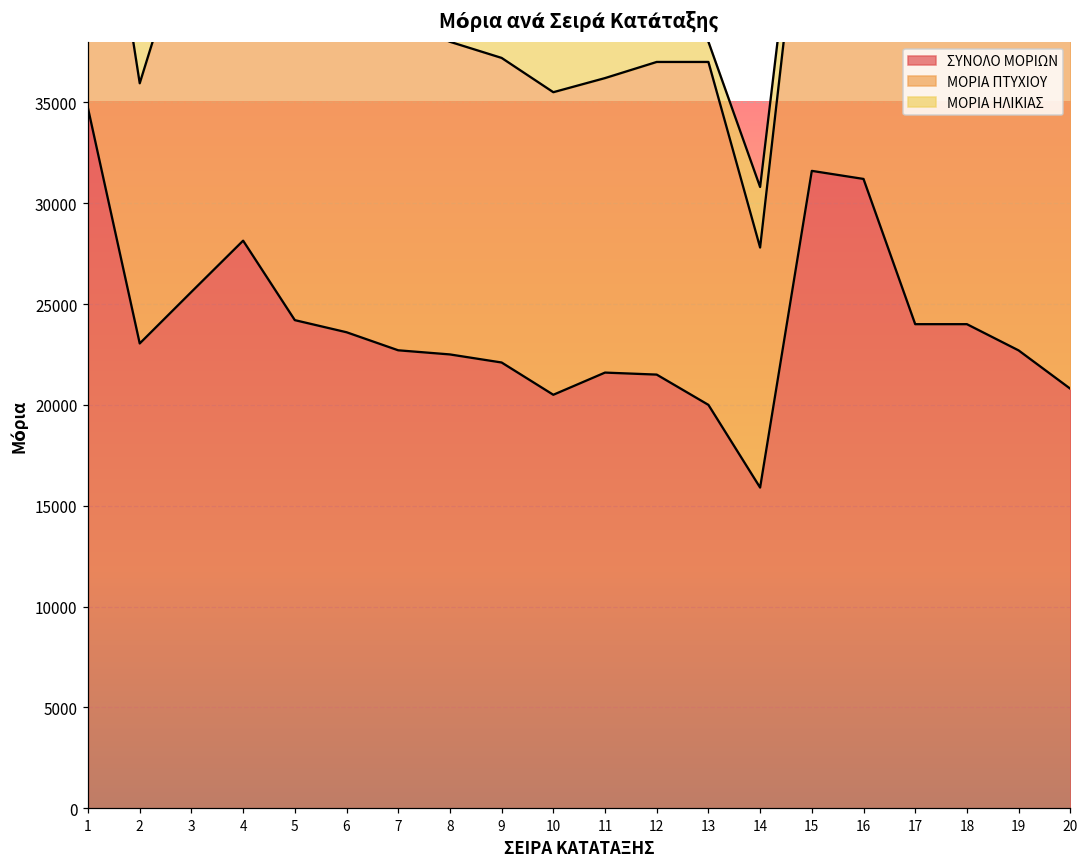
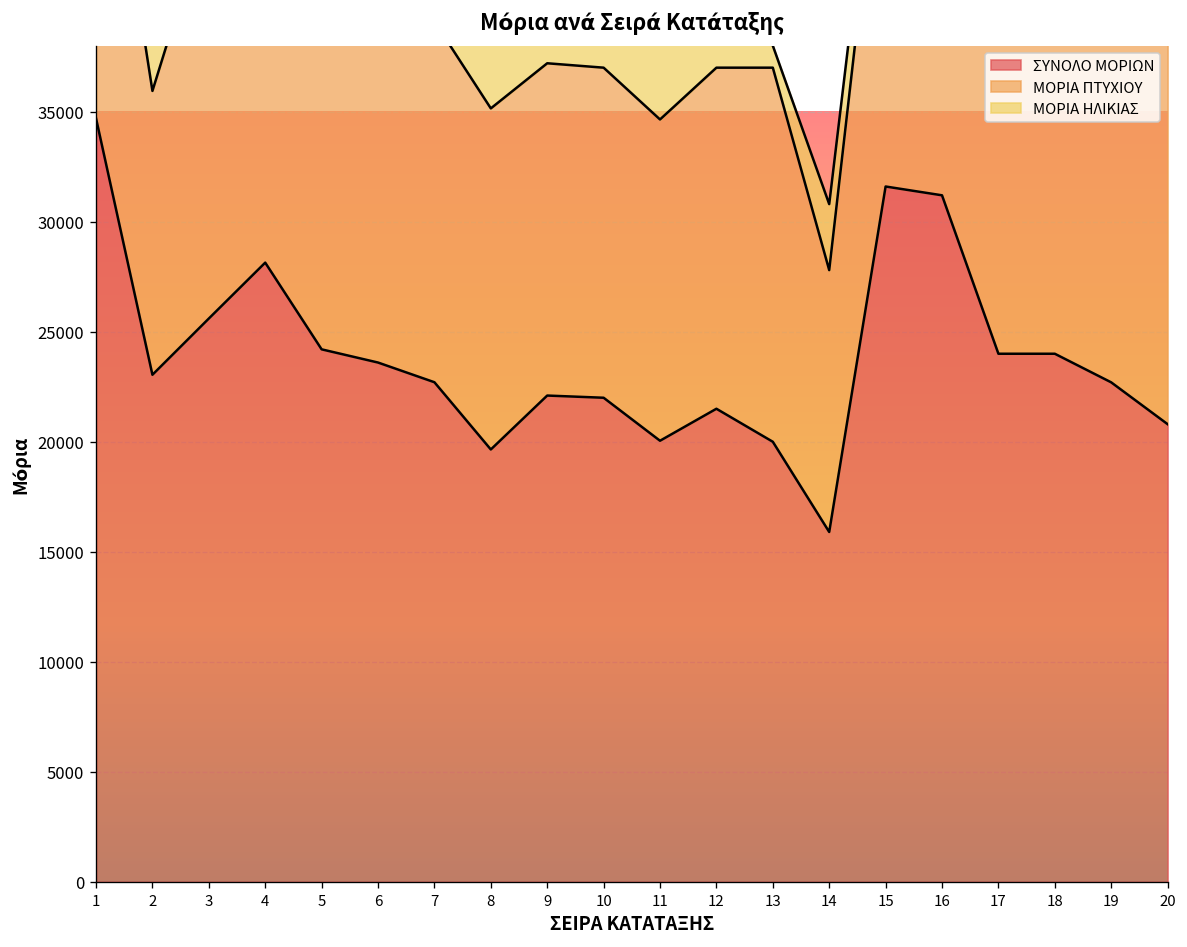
  {
    "ΣΥΝΟΛΟ ΜΟΡΙΩΝ": {
      "1": 34700,
      "2": 23000,
      "3": 25600,
      "4": 28100,
      "5": 24200,
      "6": 23600,
      "7": 22700,
-     "8": 22500,
+     "8": 19600,
      "9": 22100,
-     "10": 20500,
-     "11": 21600,
+     "10": 22000,
+     "11": 20000,
      "12": 21500,
      "13": 20000,
      "14": 15900,
      "15": 31600,
      "16": 31200,
      "17": 24000,
      "18": 24000,
      "19": 22700,
      "20": 20800
    }
  }
